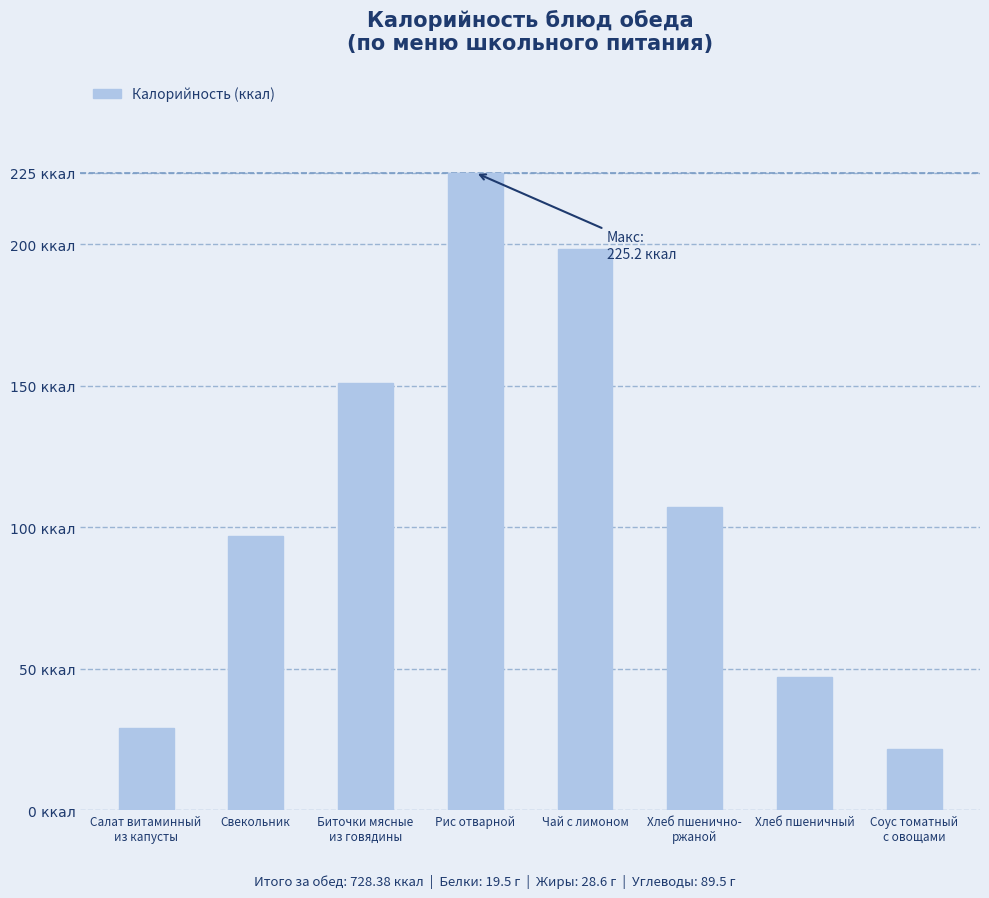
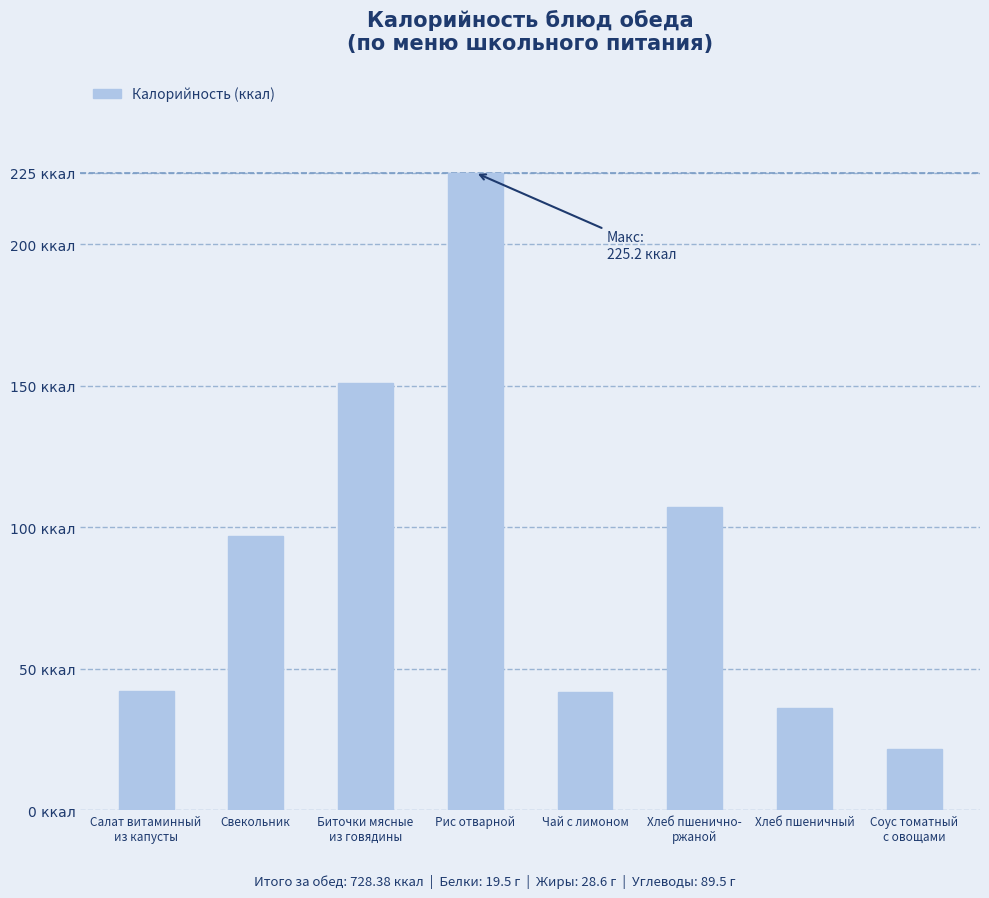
  {
-   "Салат витаминный из капусты": "29 ккал",
+   "Салат витаминный из капусты": "42 ккал",
    "Свекольник": "97 ккал",
    "Биточки мясные из говядины": "151 ккал",
-   "Чай с лимоном": "198 ккал",
+   "Чай с лимоном": "42 ккал",
    "Хлеб пшенично- ржаной": "107 ккал",
-   "Хлеб пшеничный": "47 ккал",
+   "Хлеб пшеничный": "36 ккал",
    "Соус томатный с овощами": "22 ккал"
  }
